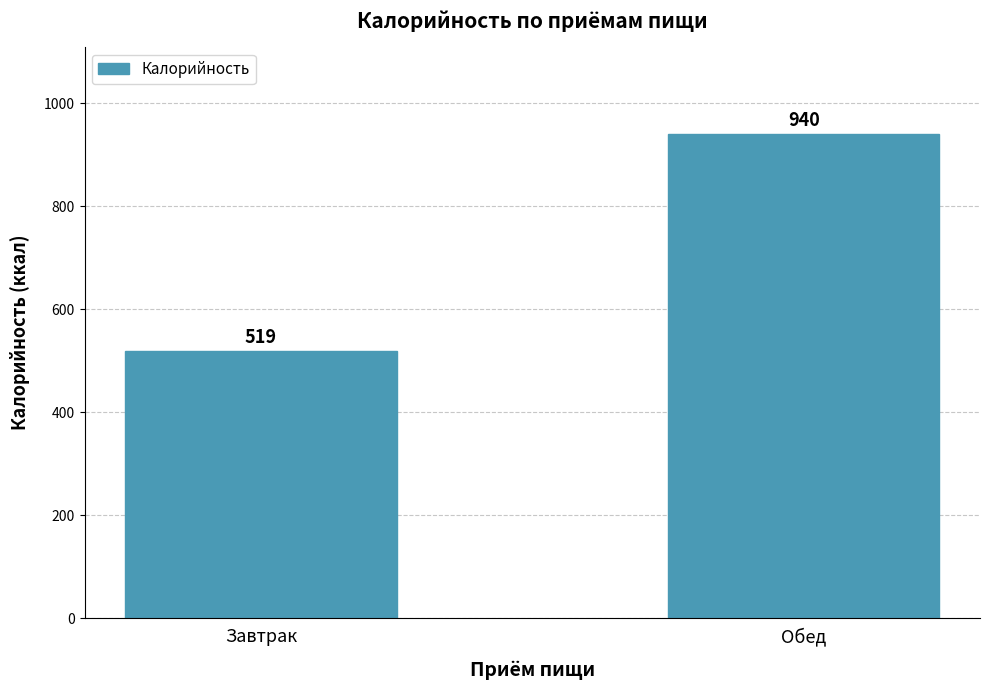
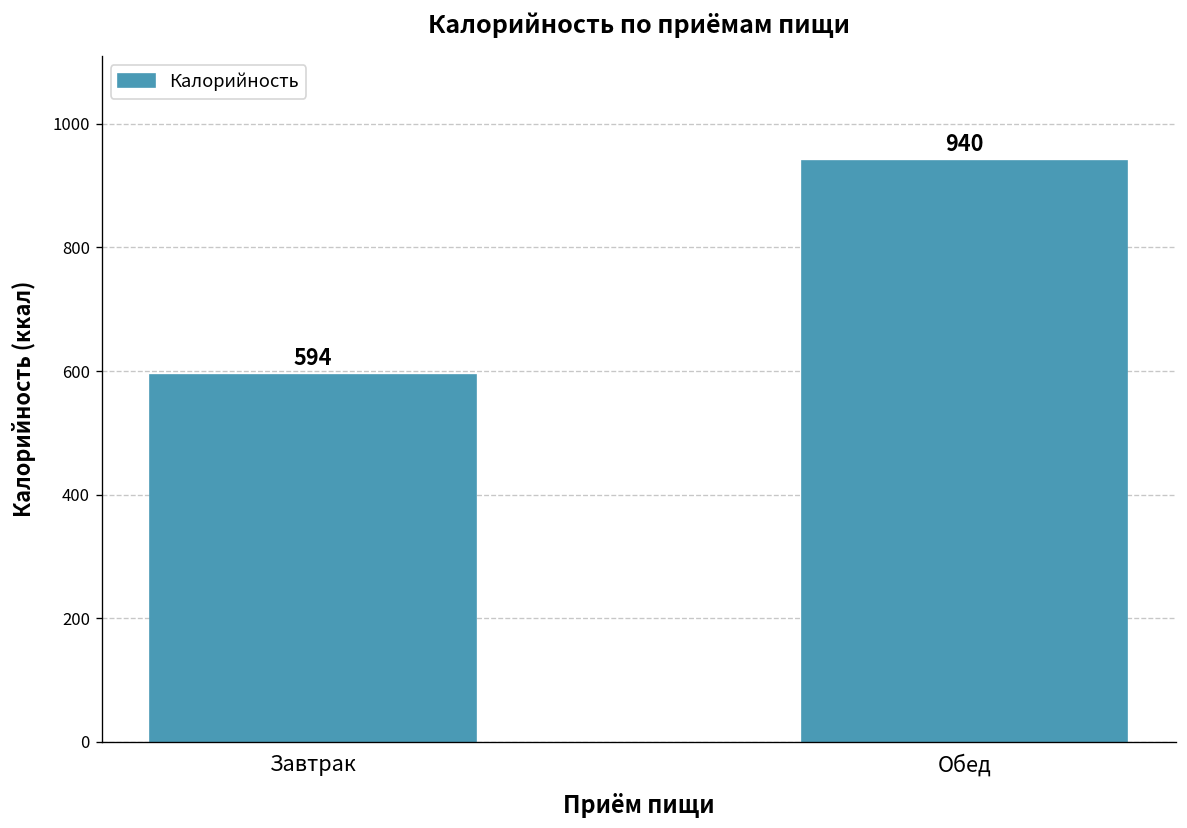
  {
-   "Завтрак": 519,
+   "Завтрак": 594,
    "Обед": 940
  }
